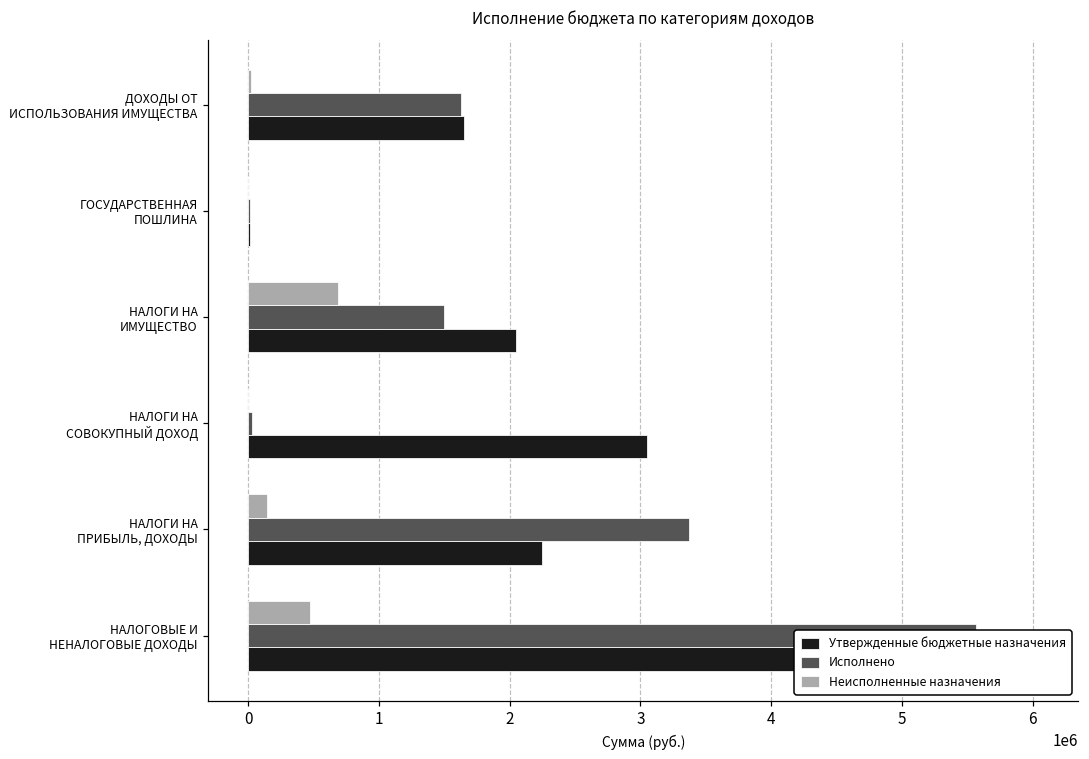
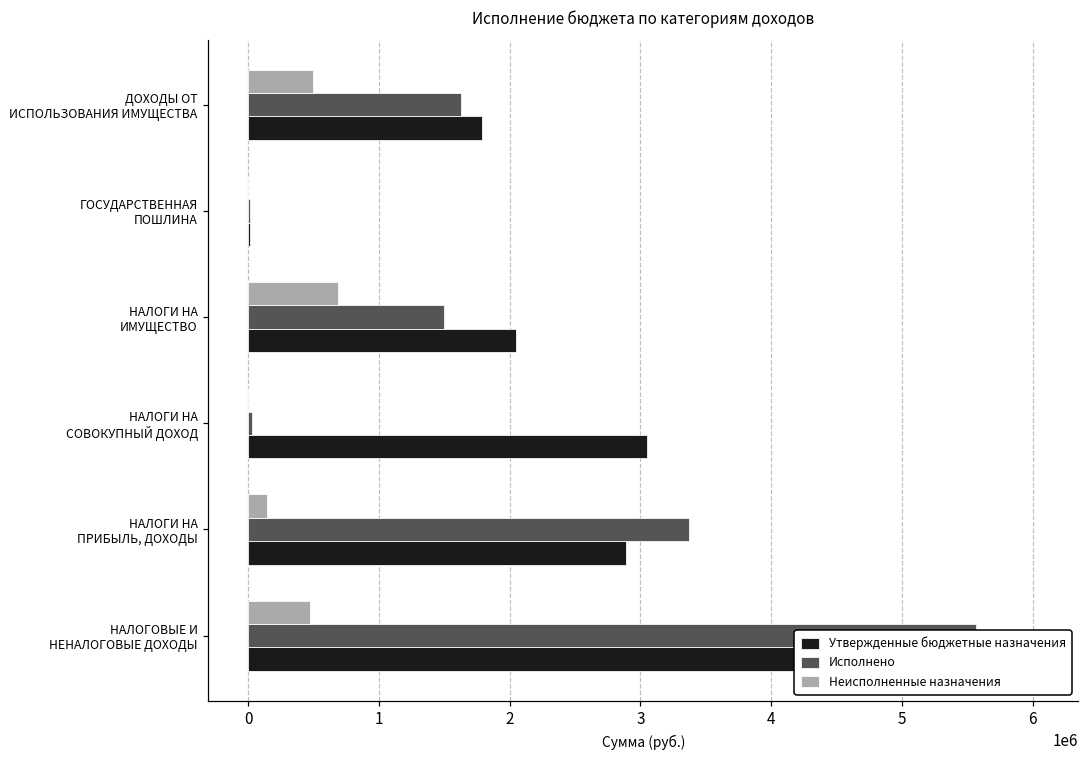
  {
    "Утвержденные бюджетные назначения": {
-     "ДОХОДЫ ОТ ИСПОЛЬЗОВАНИЯ ИМУЩЕСТВА": 1650000,
+     "ДОХОДЫ ОТ ИСПОЛЬЗОВАНИЯ ИМУЩЕСТВА": 1790000,
      "НАЛОГИ НА ИМУЩЕСТВО": 2050000,
      "НАЛОГИ НА СОВОКУПНЫЙ ДОХОД": 3050000,
-     "НАЛОГИ НА ПРИБЫЛЬ, ДОХОДЫ": 2250000
+     "НАЛОГИ НА ПРИБЫЛЬ, ДОХОДЫ": 2890000
    },
    "Исполнено": {
      "ДОХОДЫ ОТ ИСПОЛЬЗОВАНИЯ ИМУЩЕСТВА": 1630000,
      "НАЛОГИ НА ИМУЩЕСТВО": 1500000,
      "НАЛОГИ НА СОВОКУПНЫЙ ДОХОД": 30000,
      "НАЛОГИ НА ПРИБЫЛЬ, ДОХОДЫ": 3370000
    },
    "Неисполненные назначения": {
-     "ДОХОДЫ ОТ ИСПОЛЬЗОВАНИЯ ИМУЩЕСТВА": 20000,
+     "ДОХОДЫ ОТ ИСПОЛЬЗОВАНИЯ ИМУЩЕСТВА": 500000,
      "НАЛОГИ НА ИМУЩЕСТВО": 690000,
      "НАЛОГИ НА ПРИБЫЛЬ, ДОХОДЫ": 150000,
      "НАЛОГОВЫЕ И НЕНАЛОГОВЫЕ ДОХОДЫ": 470000
    }
  }
